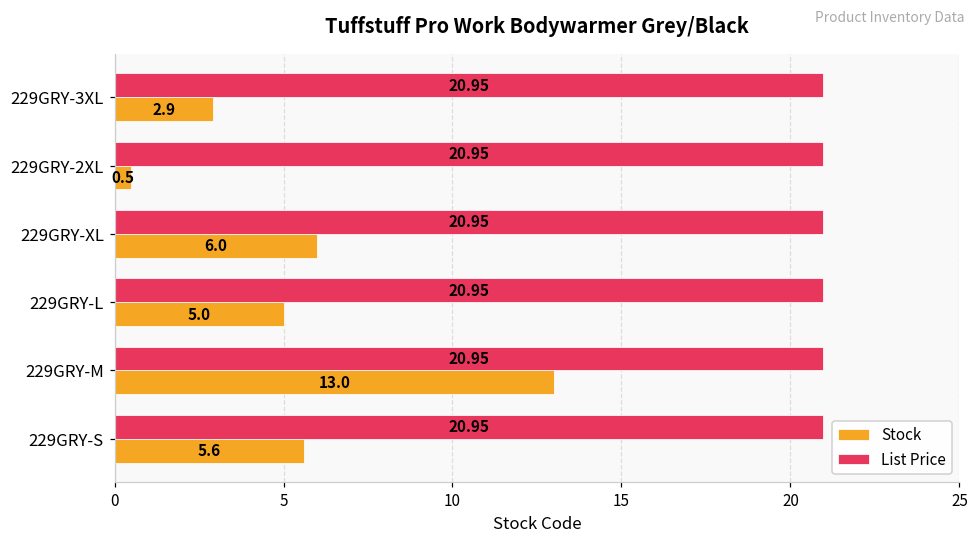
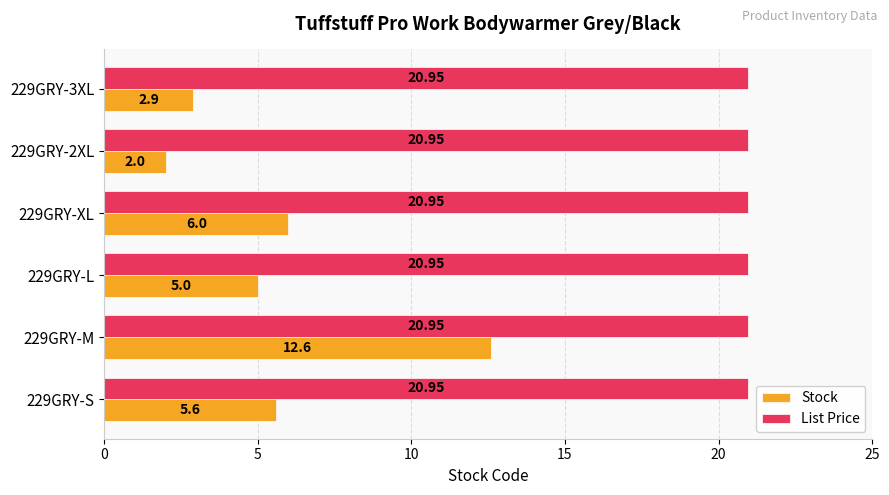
  {
    "Stock": {
      "229GRY-3XL": 2.9,
-     "229GRY-2XL": 0.5,
+     "229GRY-2XL": 2.0,
      "229GRY-XL": 6.0,
      "229GRY-L": 5.0,
-     "229GRY-M": 13.0,
+     "229GRY-M": 12.6,
      "229GRY-S": 5.6
    },
    "List Price": {
      "229GRY-3XL": 20.95,
      "229GRY-2XL": 20.95,
      "229GRY-XL": 20.95,
      "229GRY-L": 20.95,
      "229GRY-M": 20.95,
      "229GRY-S": 20.95
    }
  }
